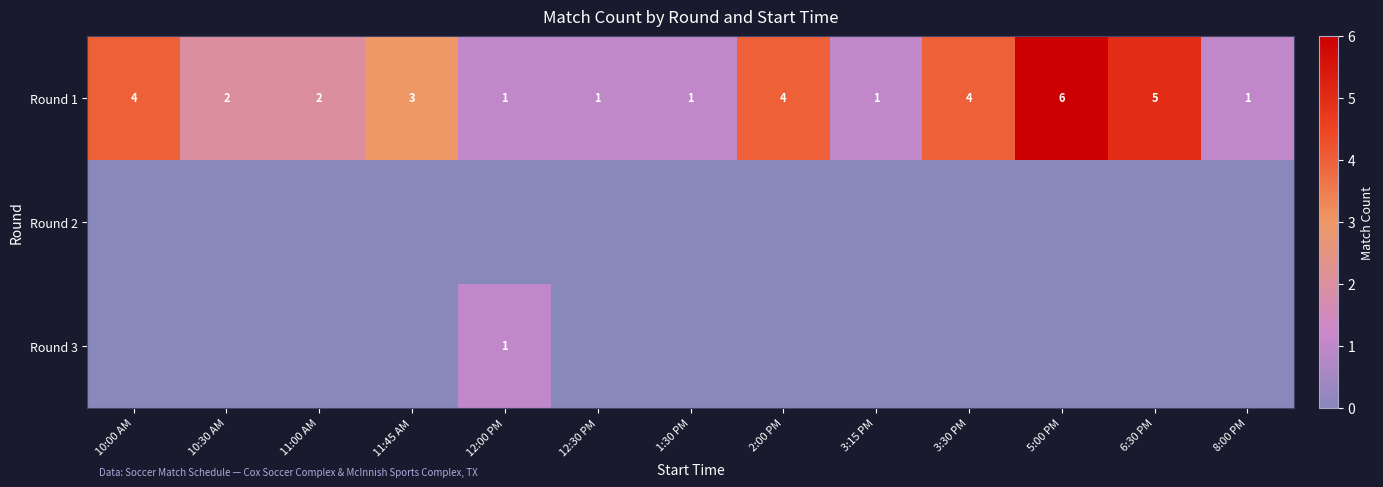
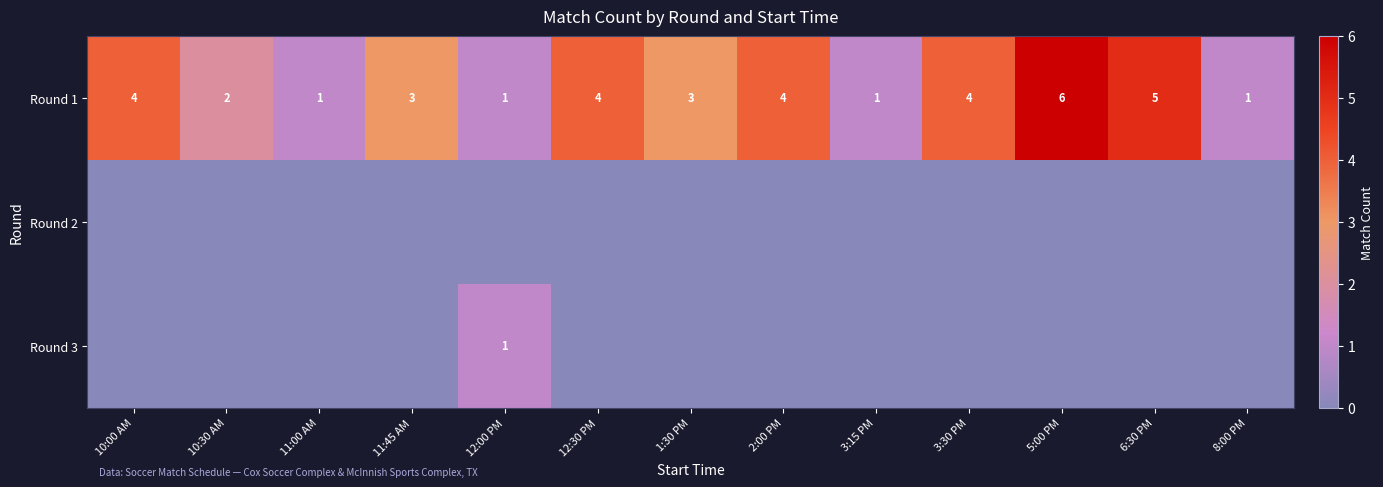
  {
    "Round 1": {
      "10:00 AM": 4,
      "10:30 AM": 2,
-     "11:00 AM": 2,
+     "11:00 AM": 1,
      "11:45 AM": 3,
      "12:00 PM": 1,
-     "12:30 PM": 1,
-     "1:30 PM": 1,
+     "12:30 PM": 4,
+     "1:30 PM": 3,
      "2:00 PM": 4,
      "3:15 PM": 1,
      "3:30 PM": 4,
      "5:00 PM": 6,
      "6:30 PM": 5,
      "8:00 PM": 1
    },
    "Round 3": {
      "12:00 PM": 1
    }
  }
